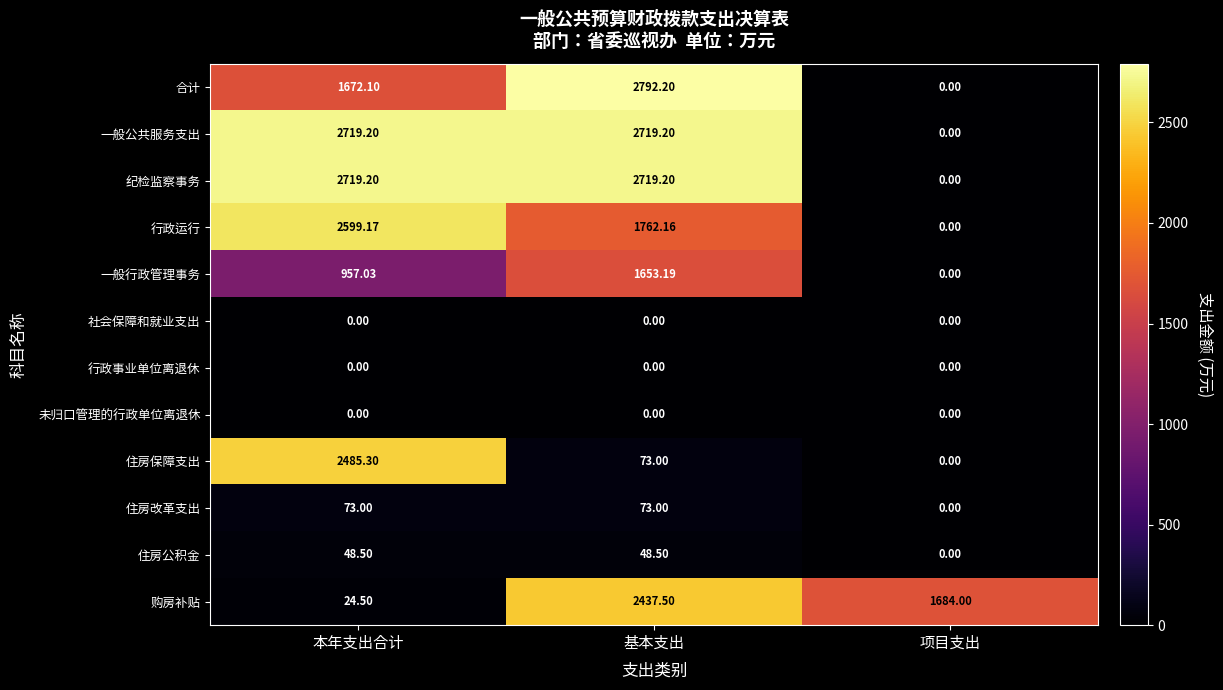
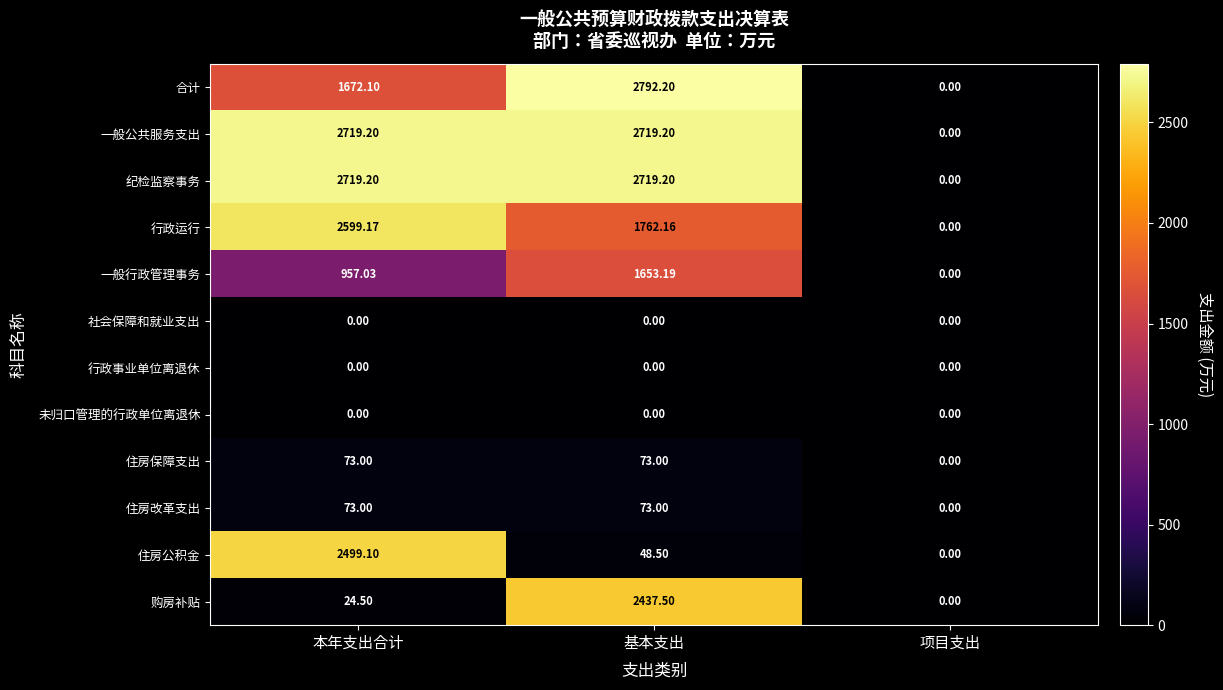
  {
    "合计": {
      "本年支出合计": 1672.10,
      "基本支出": 2792.20,
      "项目支出": 0.00
    },
    "一般公共服务支出": {
      "本年支出合计": 2719.20,
      "基本支出": 2719.20,
      "项目支出": 0.00
    },
    "纪检监察事务": {
      "本年支出合计": 2719.20,
      "基本支出": 2719.20,
      "项目支出": 0.00
    },
    "行政运行": {
      "本年支出合计": 2599.17,
      "基本支出": 1762.16,
      "项目支出": 0.00
    },
    "一般行政管理事务": {
      "本年支出合计": 957.03,
      "基本支出": 1653.19,
      "项目支出": 0.00
    },
    "社会保障和就业支出": {
      "本年支出合计": 0.00,
      "基本支出": 0.00,
      "项目支出": 0.00
    },
    "行政事业单位离退休": {
      "本年支出合计": 0.00,
      "基本支出": 0.00,
      "项目支出": 0.00
    },
    "未归口管理的行政单位离退休": {
      "本年支出合计": 0.00,
      "基本支出": 0.00,
      "项目支出": 0.00
    },
    "住房保障支出": {
-     "本年支出合计": 2485.30,
+     "本年支出合计": 73.00,
      "基本支出": 73.00,
      "项目支出": 0.00
    },
    "住房改革支出": {
      "本年支出合计": 73.00,
      "基本支出": 73.00,
      "项目支出": 0.00
    },
    "住房公积金": {
-     "本年支出合计": 48.50,
+     "本年支出合计": 2499.10,
      "基本支出": 48.50,
      "项目支出": 0.00
    },
    "购房补贴": {
      "本年支出合计": 24.50,
      "基本支出": 2437.50,
-     "项目支出": 1684.00
+     "项目支出": 0.00
    }
  }
